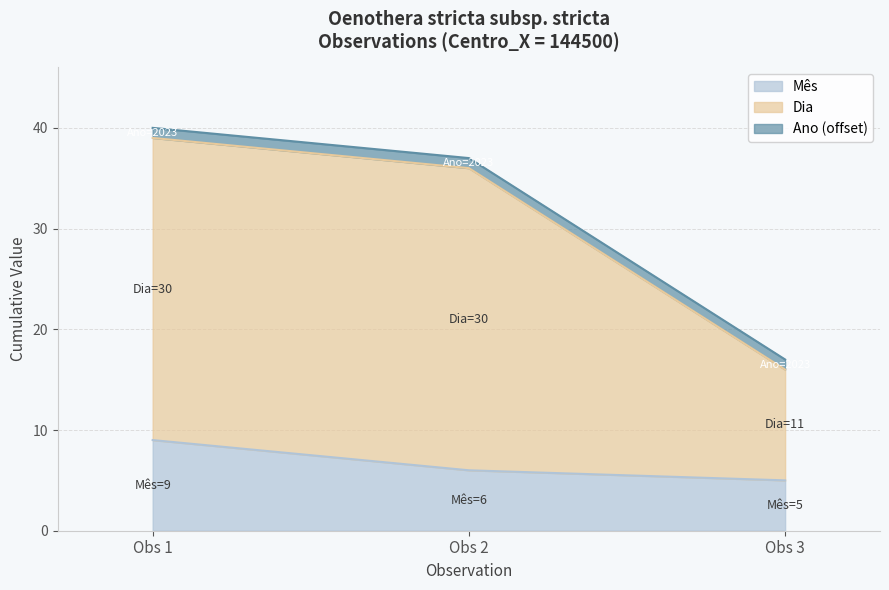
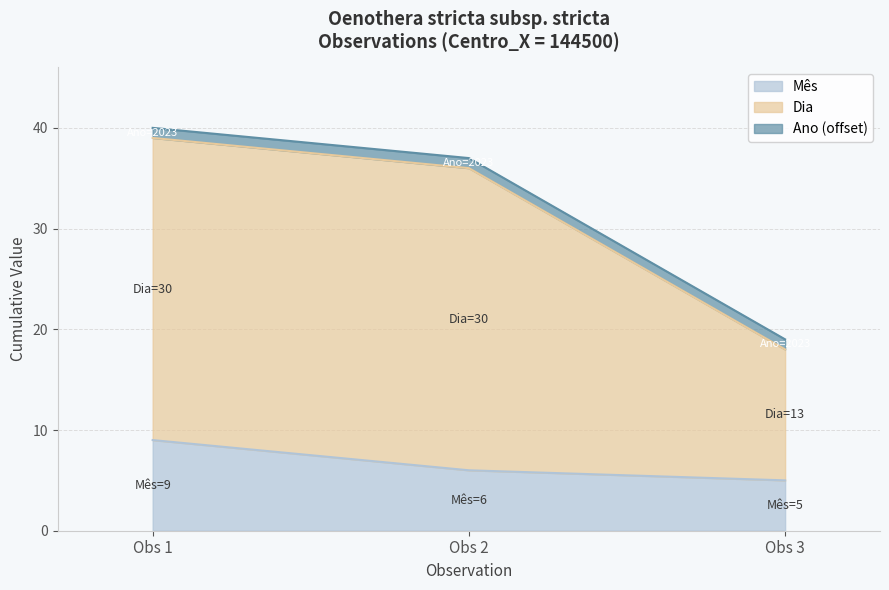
  {
    "Mês": {
      "Obs 2": 6,
      "Obs 3": 5
    },
    "Dia": {
-     "Obs 3": 11
+     "Obs 3": 13
    },
    "Ano (offset)": {
      "Obs 1": 1.0,
      "Obs 3": 1.0
    }
  }
